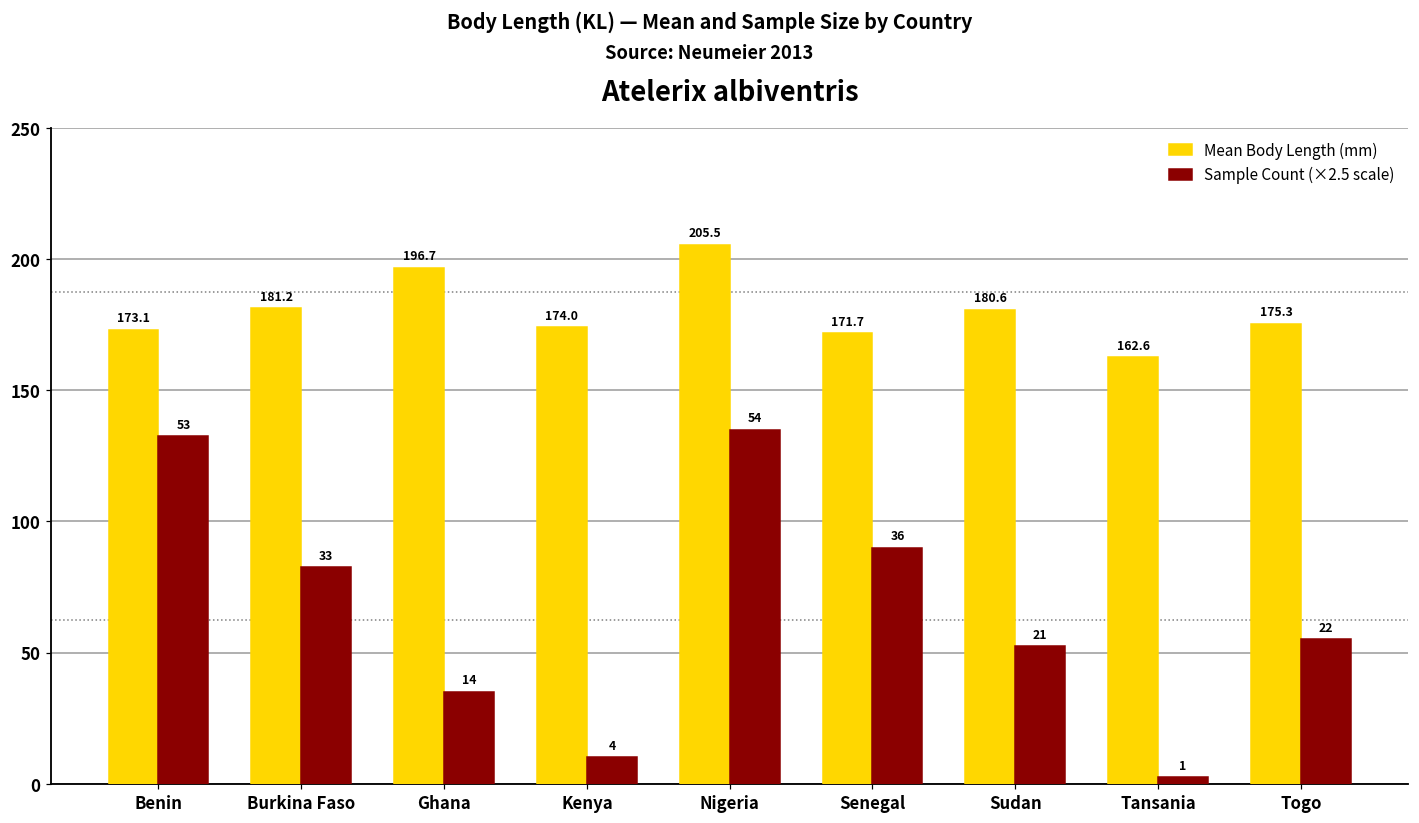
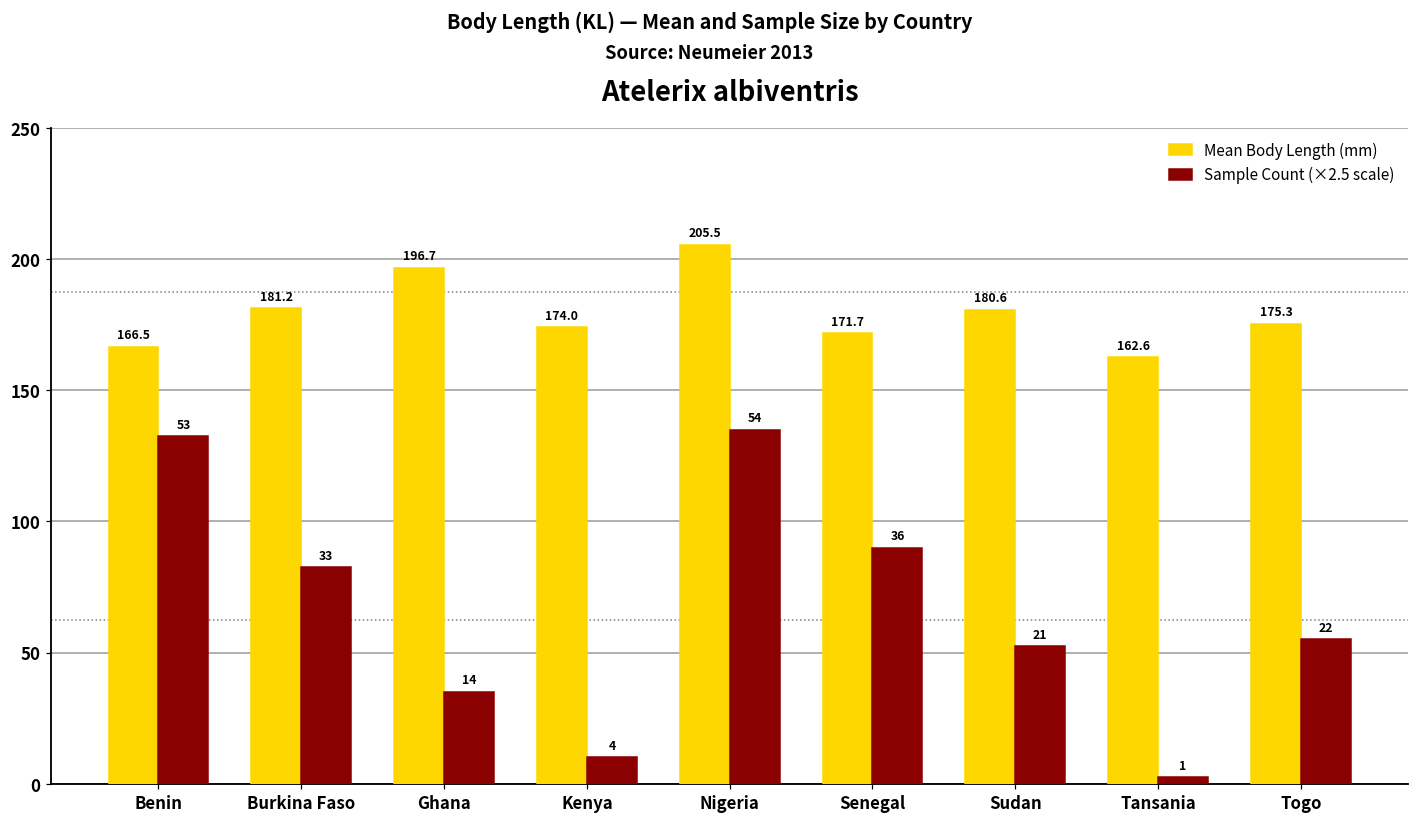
  {
    "Mean Body Length (mm)": {
-     "Benin": 173.1,
+     "Benin": 166.5,
      "Burkina Faso": 181.2,
      "Ghana": 196.7,
      "Kenya": 174.0,
      "Nigeria": 205.5,
      "Senegal": 171.7,
      "Sudan": 180.6,
      "Tansania": 162.6,
      "Togo": 175.3
    }
  }
